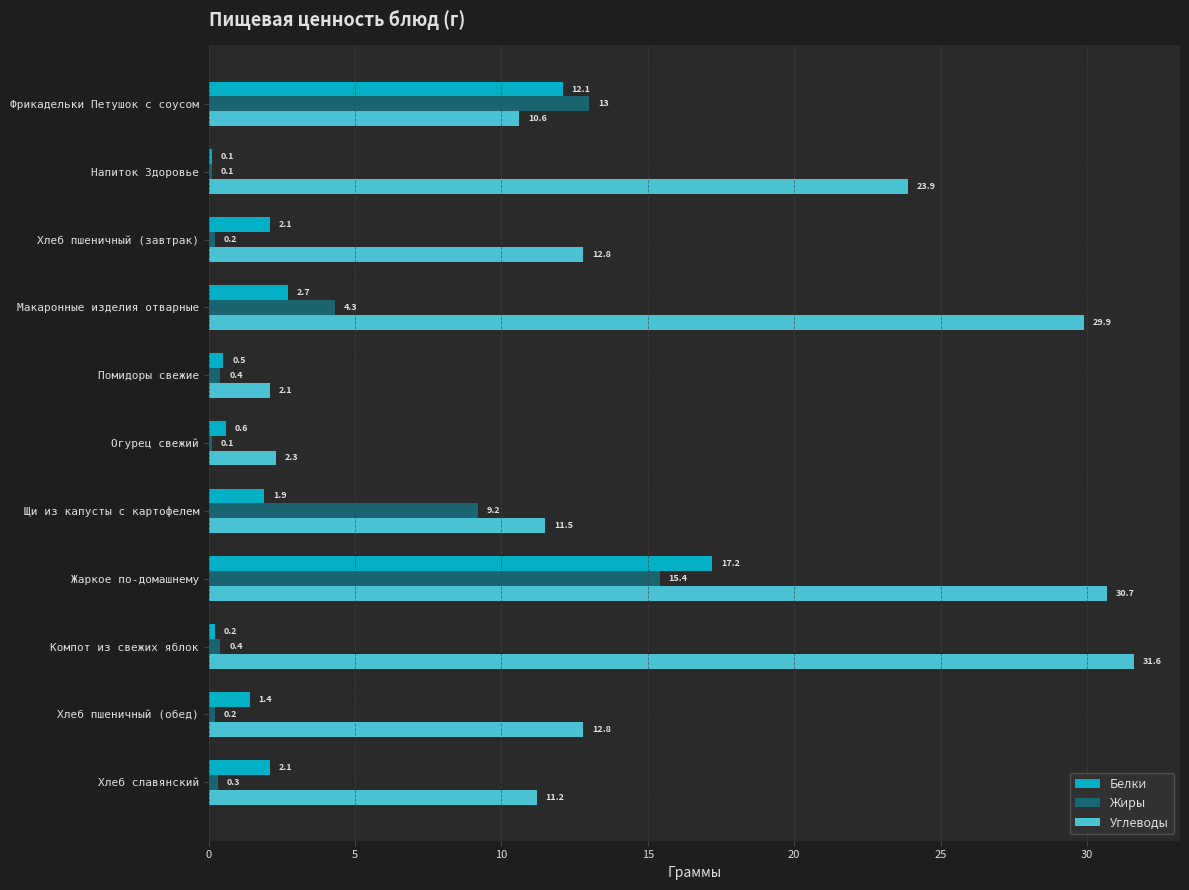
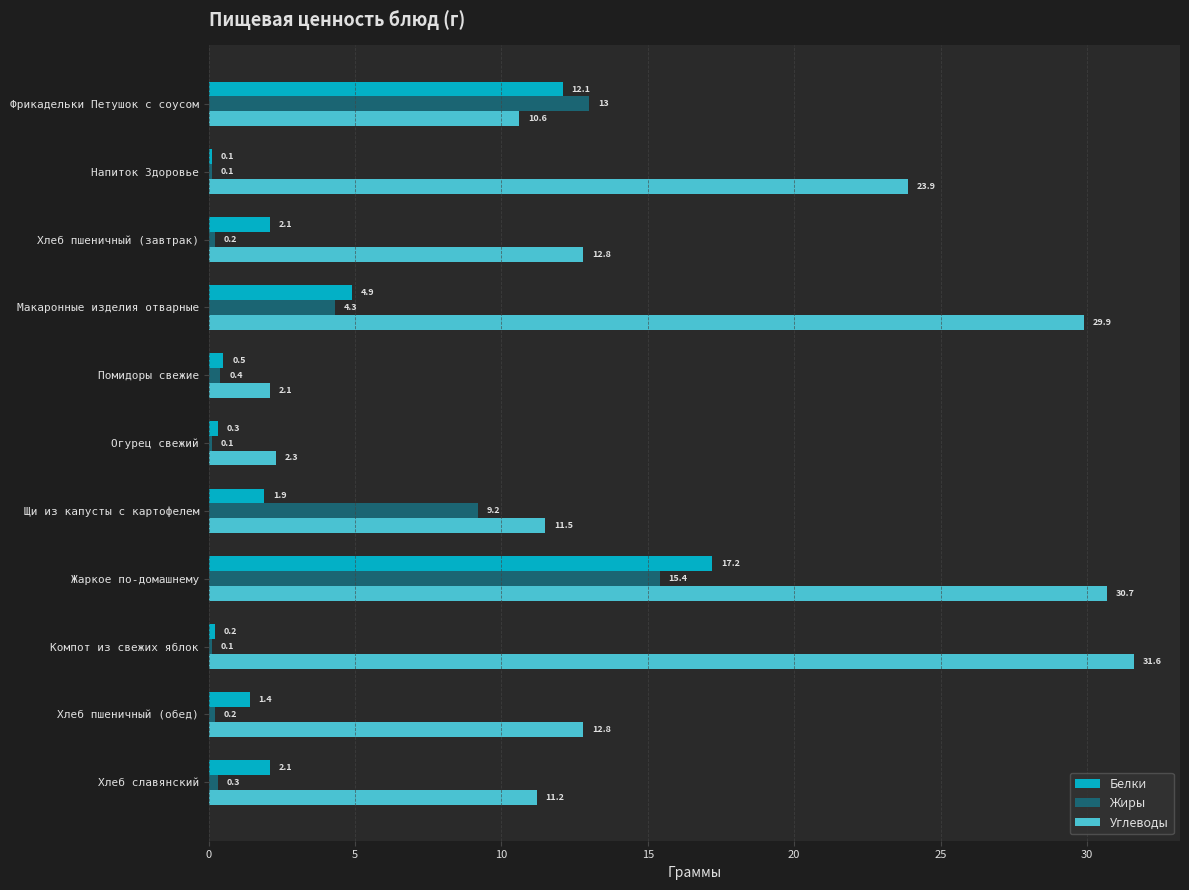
  {
    "Белки": {
      "Фрикадельки Петушок с соусом": 12.1,
      "Напиток Здоровье": 0.1,
      "Хлеб пшеничный (завтрак)": 2.1,
-     "Макаронные изделия отварные": 2.7,
+     "Макаронные изделия отварные": 4.9,
      "Помидоры свежие": 0.5,
-     "Огурец свежий": 0.6,
+     "Огурец свежий": 0.3,
      "Щи из капусты с картофелем": 1.9,
      "Жаркое по-домашнему": 17.2,
      "Компот из свежих яблок": 0.2,
      "Хлеб пшеничный (обед)": 1.4,
      "Хлеб славянский": 2.1
    },
    "Жиры": {
      "Фрикадельки Петушок с соусом": 13,
      "Напиток Здоровье": 0.1,
      "Хлеб пшеничный (завтрак)": 0.2,
      "Макаронные изделия отварные": 4.3,
      "Помидоры свежие": 0.4,
      "Огурец свежий": 0.1,
      "Щи из капусты с картофелем": 9.2,
      "Жаркое по-домашнему": 15.4,
-     "Компот из свежих яблок": 0.4,
+     "Компот из свежих яблок": 0.1,
      "Хлеб пшеничный (обед)": 0.2,
      "Хлеб славянский": 0.3
    },
    "Углеводы": {
      "Фрикадельки Петушок с соусом": 10.6,
      "Напиток Здоровье": 23.9,
      "Хлеб пшеничный (завтрак)": 12.8,
      "Макаронные изделия отварные": 29.9,
      "Помидоры свежие": 2.1,
      "Огурец свежий": 2.3,
      "Щи из капусты с картофелем": 11.5,
      "Жаркое по-домашнему": 30.7,
      "Компот из свежих яблок": 31.6,
      "Хлеб пшеничный (обед)": 12.8,
      "Хлеб славянский": 11.2
    }
  }
